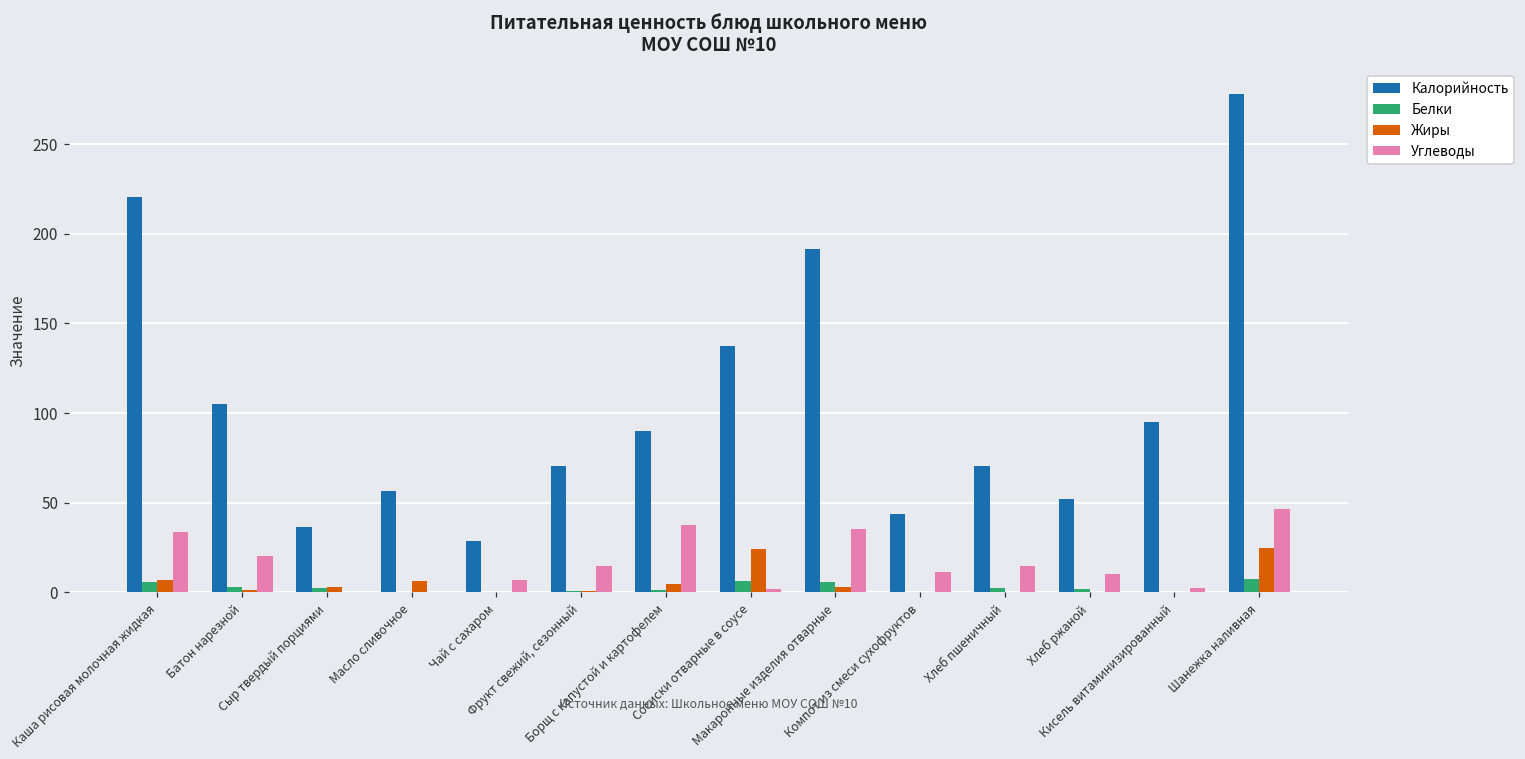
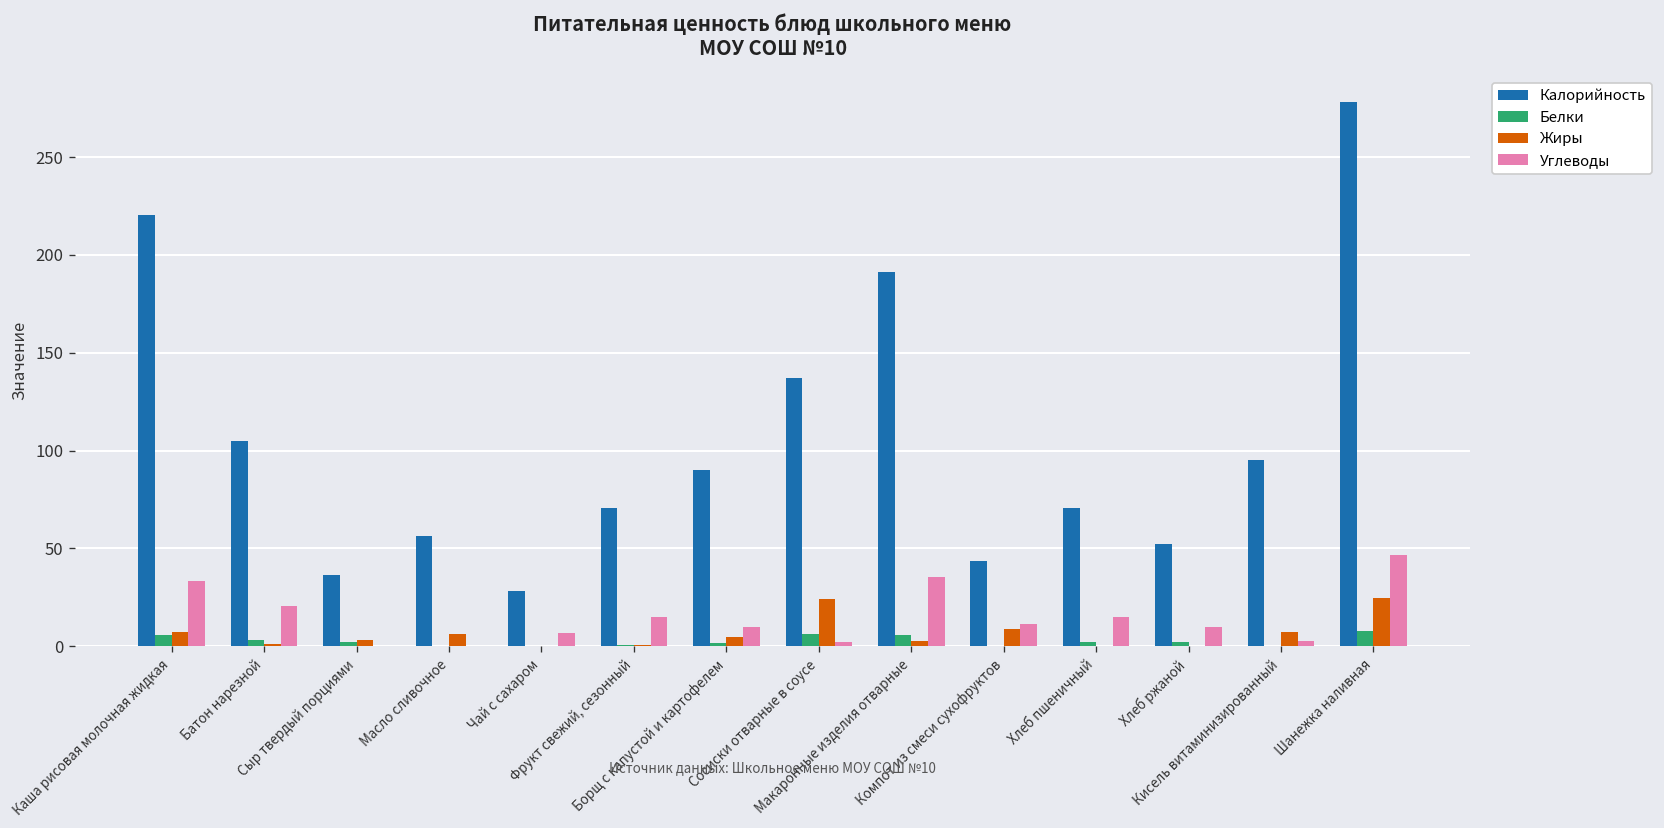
  {
    "Калорийность": {
      "Каша рисовая молочная жидкая": 221,
      "Батон нарезной": 105,
      "Сыр твердый порциями": 36,
      "Масло сливочное": 57,
      "Чай с сахаром": 28,
      "Фрукт свежий, сезонный": 71,
      "Борщ с капустой и картофелем": 90,
      "Сосиски отварные в соусе": 137,
      "Макаронные изделия отварные": 191,
      "Компот из смеси сухофруктов": 43,
      "Хлеб пшеничный": 71,
      "Хлеб ржаной": 52,
      "Кисель витаминизированный": 95,
      "Шанежка наливная": 278
    },
    "Белки": {
      "Каша рисовая молочная жидкая": 6,
      "Батон нарезной": 3,
      "Сыр твердый порциями": 2,
      "Борщ с капустой и картофелем": 2,
      "Сосиски отварные в соусе": 6,
      "Макаронные изделия отварные": 6,
      "Хлеб пшеничный": 2,
      "Хлеб ржаной": 2,
      "Кисель витаминизированный": 0,
      "Шанежка наливная": 8
    },
    "Жиры": {
      "Каша рисовая молочная жидкая": 7,
      "Сыр твердый порциями": 3,
      "Масло сливочное": 6,
      "Чай с сахаром": 0,
      "Борщ с капустой и картофелем": 5,
      "Сосиски отварные в соусе": 24,
      "Макаронные изделия отварные": 3,
-     "Компот из смеси сухофруктов": 0,
-     "Кисель витаминизированный": 0,
+     "Компот из смеси сухофруктов": 9,
+     "Кисель витаминизированный": 8,
      "Шанежка наливная": 25
    },
    "Углеводы": {
      "Каша рисовая молочная жидкая": 33,
      "Батон нарезной": 21,
      "Сыр твердый порциями": 0,
      "Чай с сахаром": 7,
      "Фрукт свежий, сезонный": 15,
-     "Борщ с капустой и картофелем": 38,
+     "Борщ с капустой и картофелем": 10,
      "Сосиски отварные в соусе": 2,
      "Макаронные изделия отварные": 36,
      "Компот из смеси сухофруктов": 11,
      "Хлеб пшеничный": 15,
      "Хлеб ржаной": 10,
      "Кисель витаминизированный": 3,
      "Шанежка наливная": 46
    }
  }
